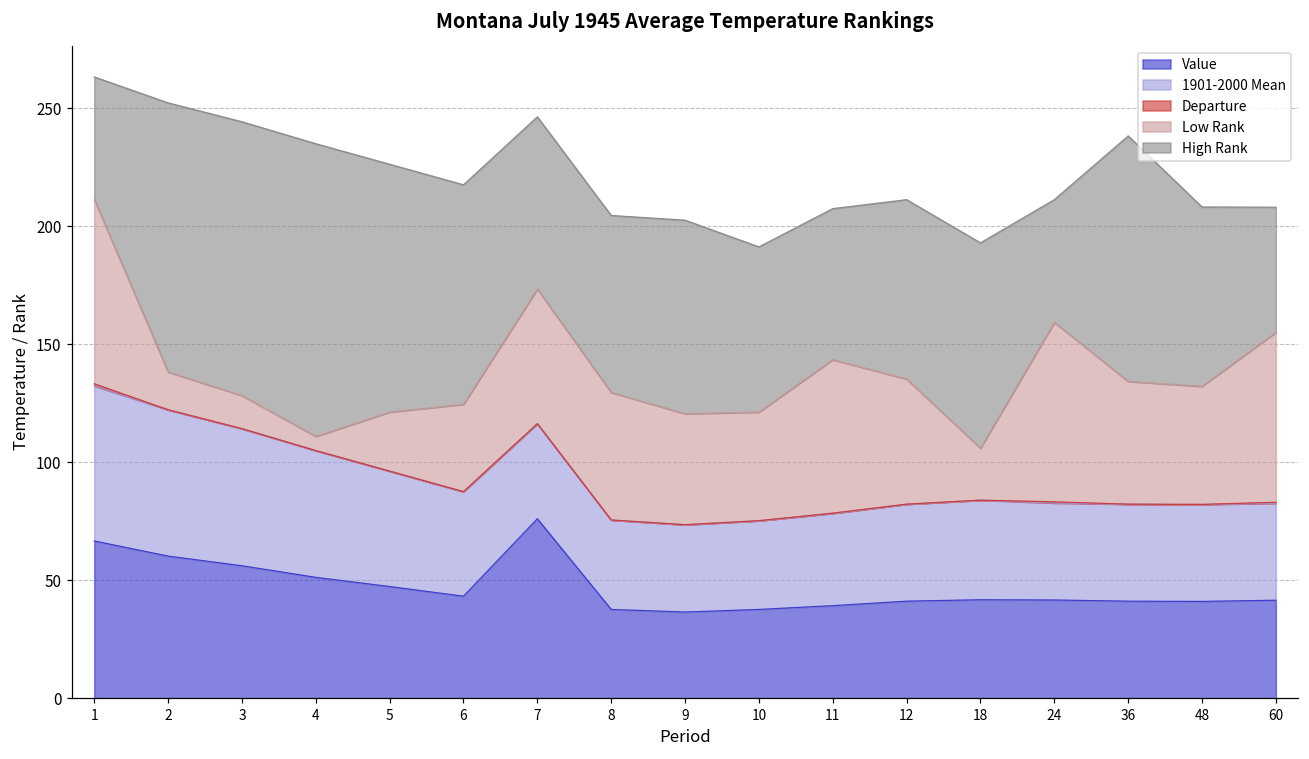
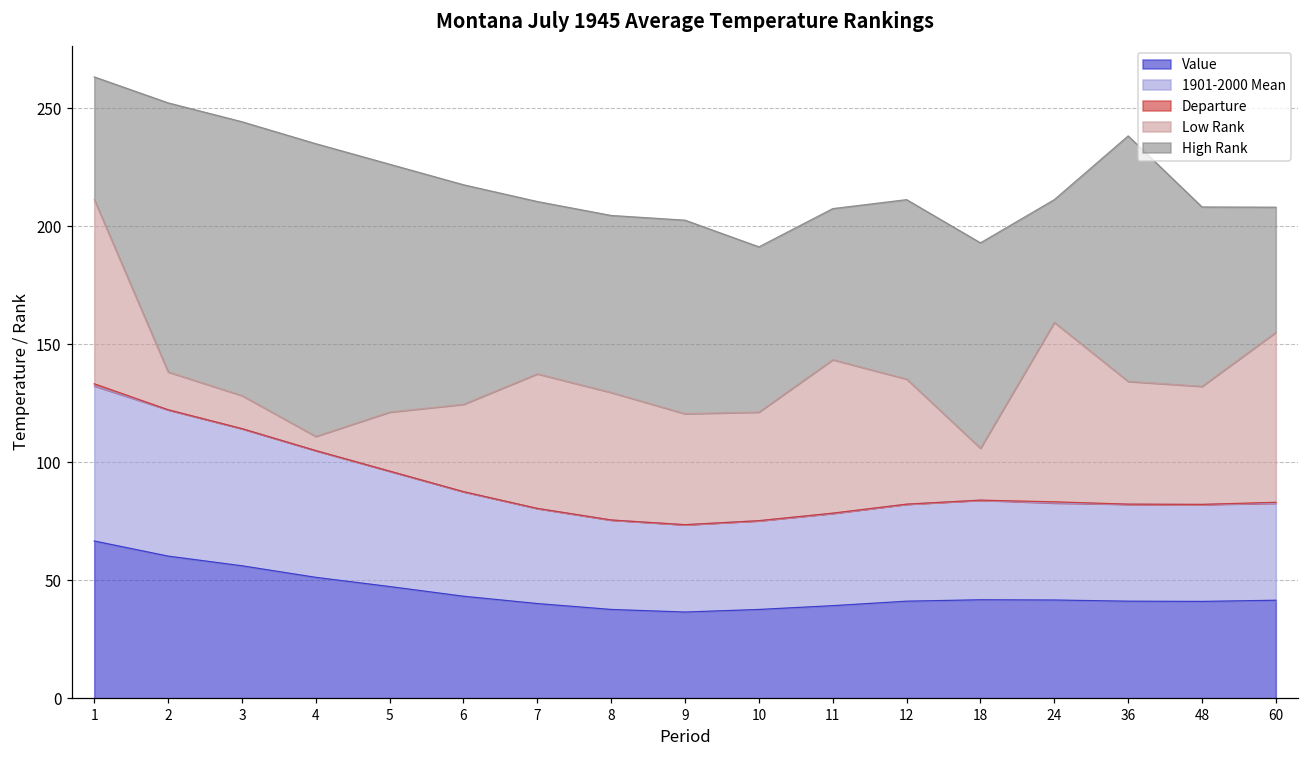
  {
    "Value": {
      "1": 67,
      "2": 60,
      "3": 56,
      "4": 51,
      "5": 47,
      "6": 43,
-     "7": 76,
+     "7": 40,
      "8": 38,
      "9": 37,
      "10": 38,
      "11": 39,
      "12": 41,
      "18": 42,
      "24": 42,
      "36": 41,
      "48": 41,
      "60": 42
    },
    "Low Rank": {
      "1": 78,
      "2": 16,
      "3": 14,
      "4": 6,
      "5": 25,
      "6": 37,
      "7": 57,
      "8": 54,
      "9": 47,
      "10": 46,
      "11": 65,
      "12": 53,
      "18": 22,
      "24": 76,
      "36": 52,
      "48": 50,
      "60": 72
    },
    "High Rank": {
      "1": 52,
      "2": 114,
      "3": 116,
      "4": 124,
      "5": 105,
      "6": 93,
      "7": 73,
      "8": 75,
      "9": 82,
      "10": 70,
      "11": 64,
      "12": 76,
      "18": 87,
      "24": 52,
      "36": 104,
      "48": 76,
      "60": 53
    }
  }
